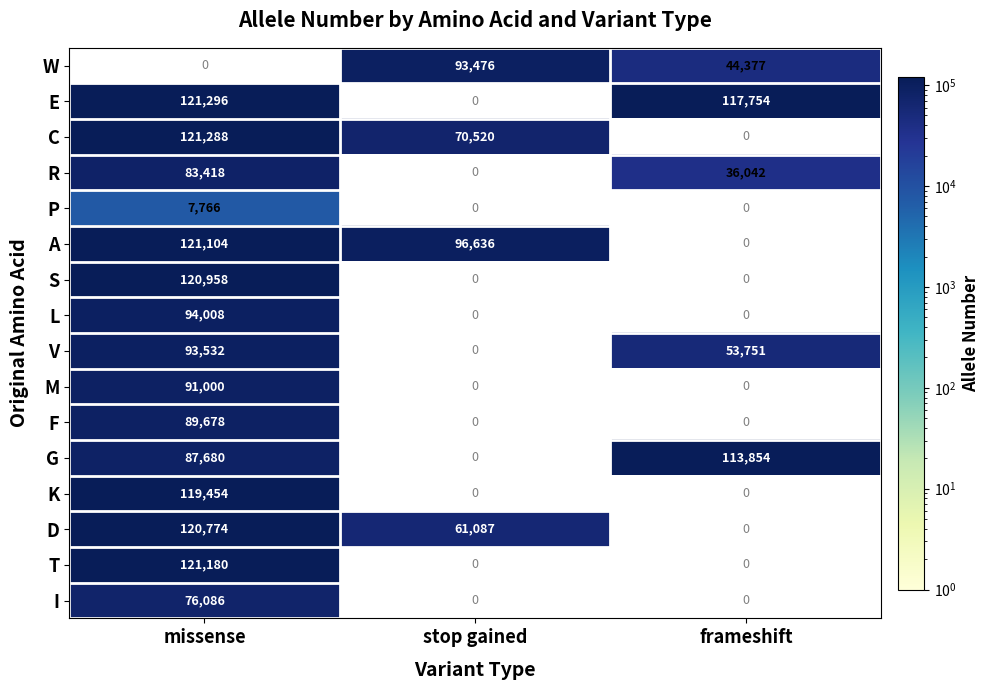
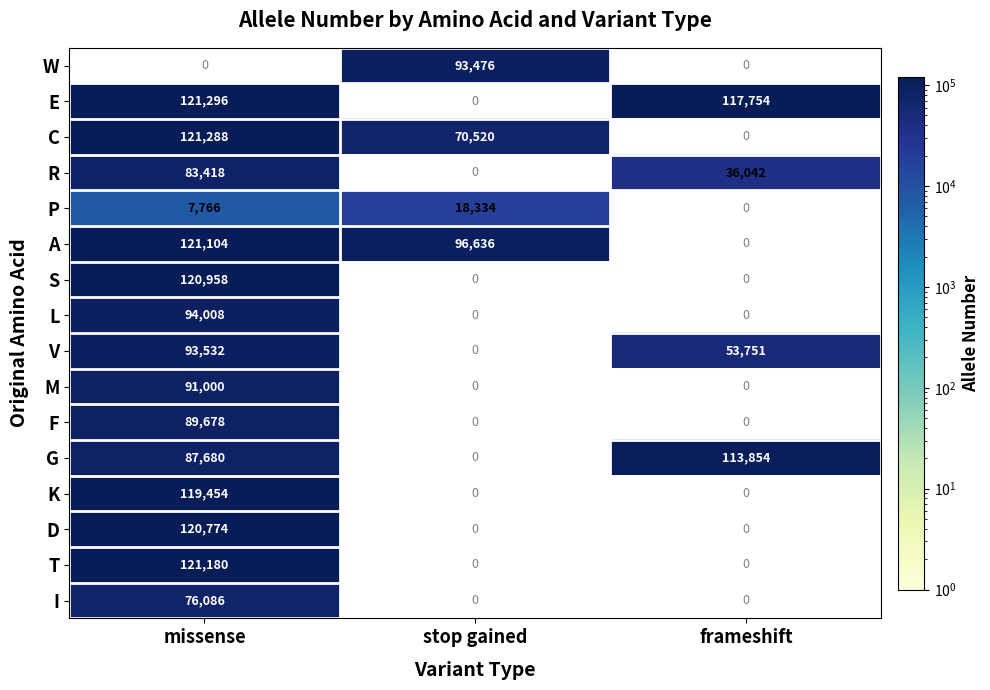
  {
    "W": {
      "missense": "0",
      "stop gained": "93,476",
-     "frameshift": "44,377"
+     "frameshift": "0"
    },
    "E": {
      "missense": "121,296",
      "stop gained": "0",
      "frameshift": "117,754"
    },
    "C": {
      "missense": "121,288",
      "stop gained": "70,520",
      "frameshift": "0"
    },
    "R": {
      "missense": "83,418",
      "stop gained": "0",
      "frameshift": "36,042"
    },
    "P": {
      "missense": "7,766",
-     "stop gained": "0",
+     "stop gained": "18,334",
      "frameshift": "0"
    },
    "A": {
      "missense": "121,104",
      "stop gained": "96,636",
      "frameshift": "0"
    },
    "S": {
      "missense": "120,958",
      "stop gained": "0",
      "frameshift": "0"
    },
    "L": {
      "missense": "94,008",
      "stop gained": "0",
      "frameshift": "0"
    },
    "V": {
      "missense": "93,532",
      "stop gained": "0",
      "frameshift": "53,751"
    },
    "M": {
      "missense": "91,000",
      "stop gained": "0",
      "frameshift": "0"
    },
    "F": {
      "missense": "89,678",
      "stop gained": "0",
      "frameshift": "0"
    },
    "G": {
      "missense": "87,680",
      "stop gained": "0",
      "frameshift": "113,854"
    },
    "K": {
      "missense": "119,454",
      "stop gained": "0",
      "frameshift": "0"
    },
    "D": {
      "missense": "120,774",
-     "stop gained": "61,087",
+     "stop gained": "0",
      "frameshift": "0"
    },
    "T": {
      "missense": "121,180",
      "stop gained": "0",
      "frameshift": "0"
    },
    "I": {
      "missense": "76,086",
      "stop gained": "0",
      "frameshift": "0"
    }
  }
